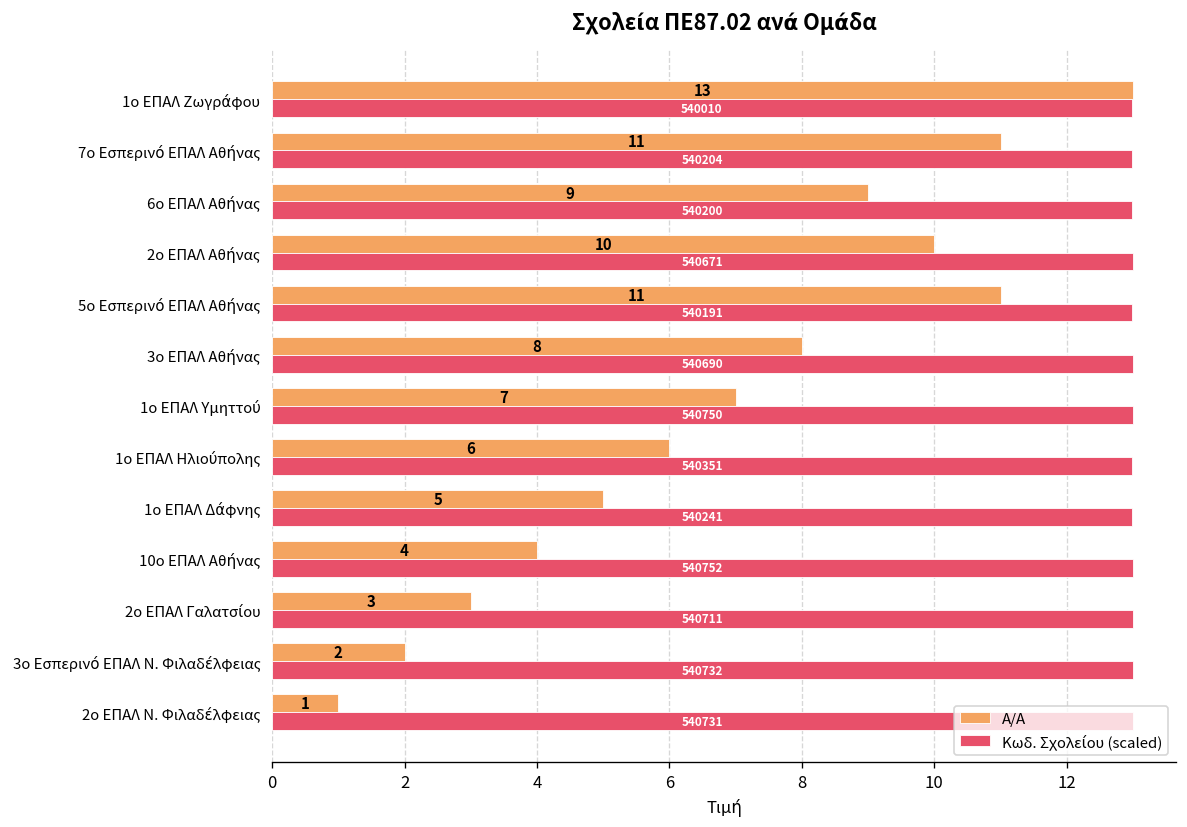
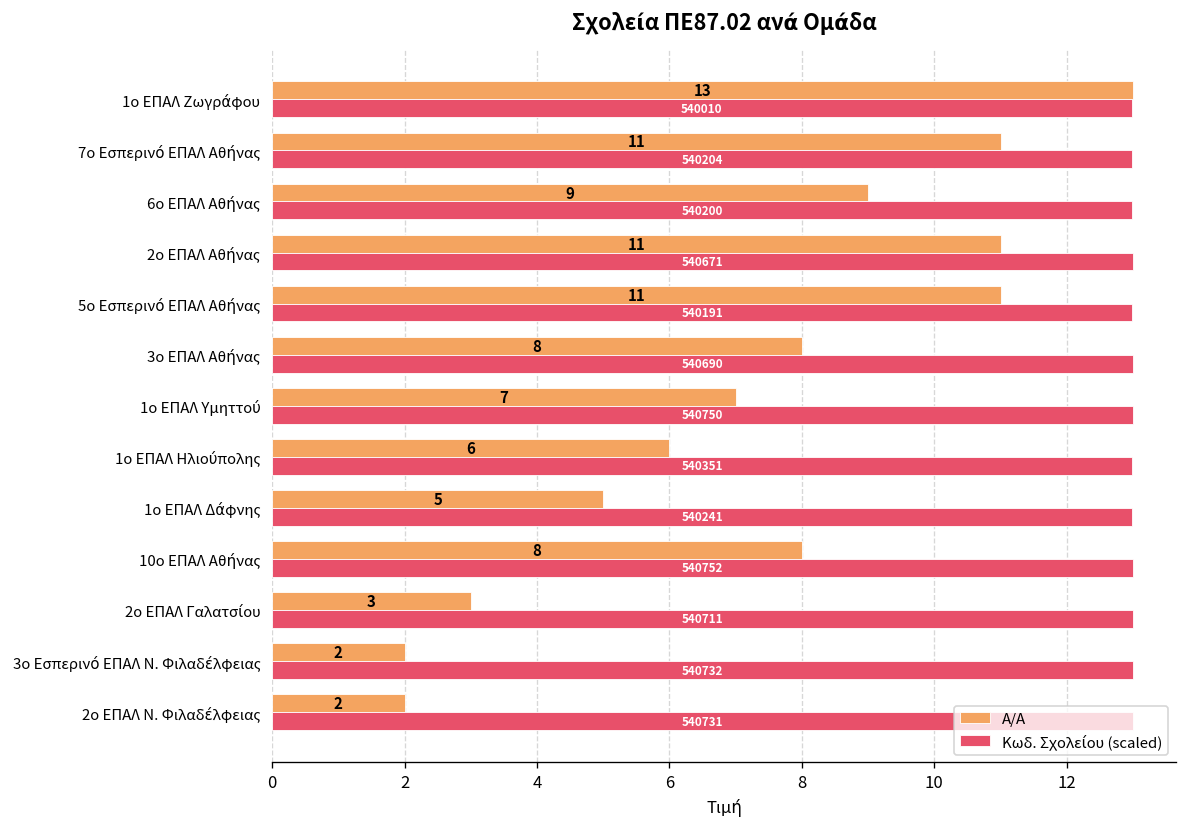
  {
    "Α/Α": {
      "1ο ΕΠΑΛ Ζωγράφου": 13,
      "7ο Εσπερινό ΕΠΑΛ Αθήνας": 11,
      "6ο ΕΠΑΛ Αθήνας": 9,
-     "2ο ΕΠΑΛ Αθήνας": 10,
+     "2ο ΕΠΑΛ Αθήνας": 11,
      "5ο Εσπερινό ΕΠΑΛ Αθήνας": 11,
      "3ο ΕΠΑΛ Αθήνας": 8,
      "1ο ΕΠΑΛ Υμηττού": 7,
      "1ο ΕΠΑΛ Ηλιούπολης": 6,
      "1ο ΕΠΑΛ Δάφνης": 5,
-     "10ο ΕΠΑΛ Αθήνας": 4,
+     "10ο ΕΠΑΛ Αθήνας": 8,
      "2ο ΕΠΑΛ Γαλατσίου": 3,
      "3ο Εσπερινό ΕΠΑΛ Ν. Φιλαδέλφειας": 2,
-     "2ο ΕΠΑΛ Ν. Φιλαδέλφειας": 1
+     "2ο ΕΠΑΛ Ν. Φιλαδέλφειας": 2
    }
  }
